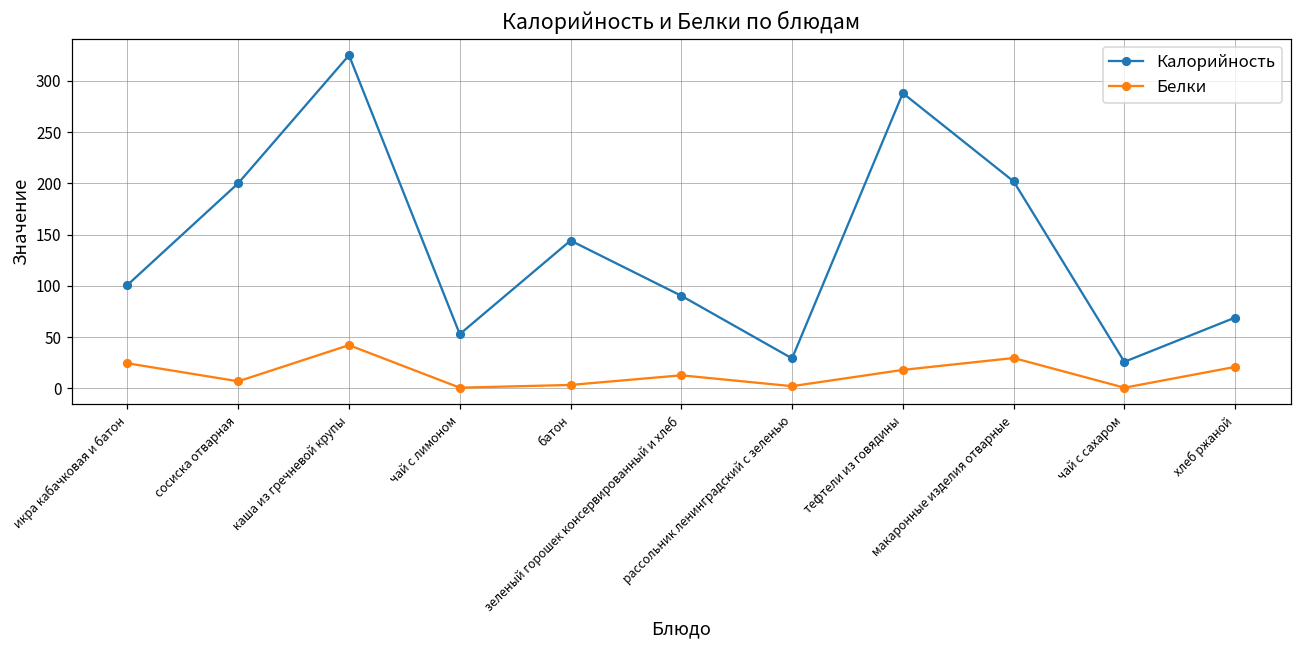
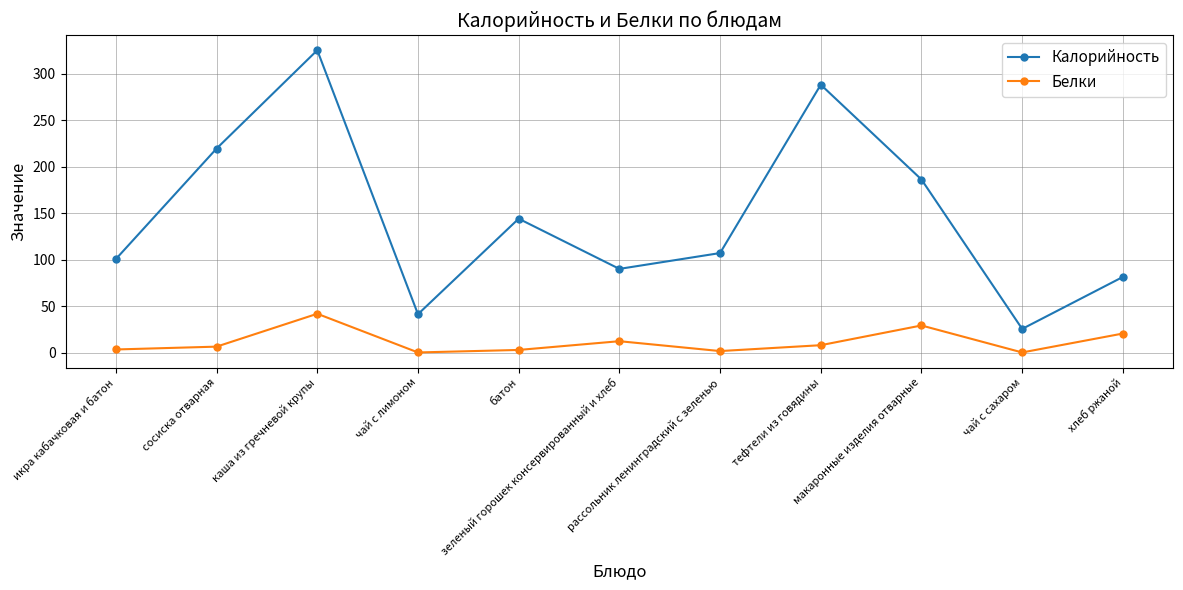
  {
    "Калорийность": {
      "икра кабачковая и батон": 100,
-     "сосиска отварная": 200,
+     "сосиска отварная": 220,
      "каша из гречневой крупы": 330,
-     "чай с лимоном": 50,
+     "чай с лимоном": 40,
      "батон": 140,
      "зеленый горошек консервированный и хлеб": 90,
-     "рассольник ленинградский с зеленью": 30,
+     "рассольник ленинградский с зеленью": 110,
      "тефтели из говядины": 290,
-     "макаронные изделия отварные": 200,
+     "макаронные изделия отварные": 190,
      "чай с сахаром": 30,
-     "хлеб ржаной": 70
+     "хлеб ржаной": 80
    },
    "Белки": {
-     "икра кабачковая и батон": 20,
+     "икра кабачковая и батон": 0,
      "сосиска отварная": 10,
      "каша из гречневой крупы": 40,
      "чай с лимоном": 0,
      "батон": 0,
      "зеленый горошек консервированный и хлеб": 10,
      "рассольник ленинградский с зеленью": 0,
-     "тефтели из говядины": 20,
+     "тефтели из говядины": 10,
      "макаронные изделия отварные": 30,
      "чай с сахаром": 0,
      "хлеб ржаной": 20
    }
  }
